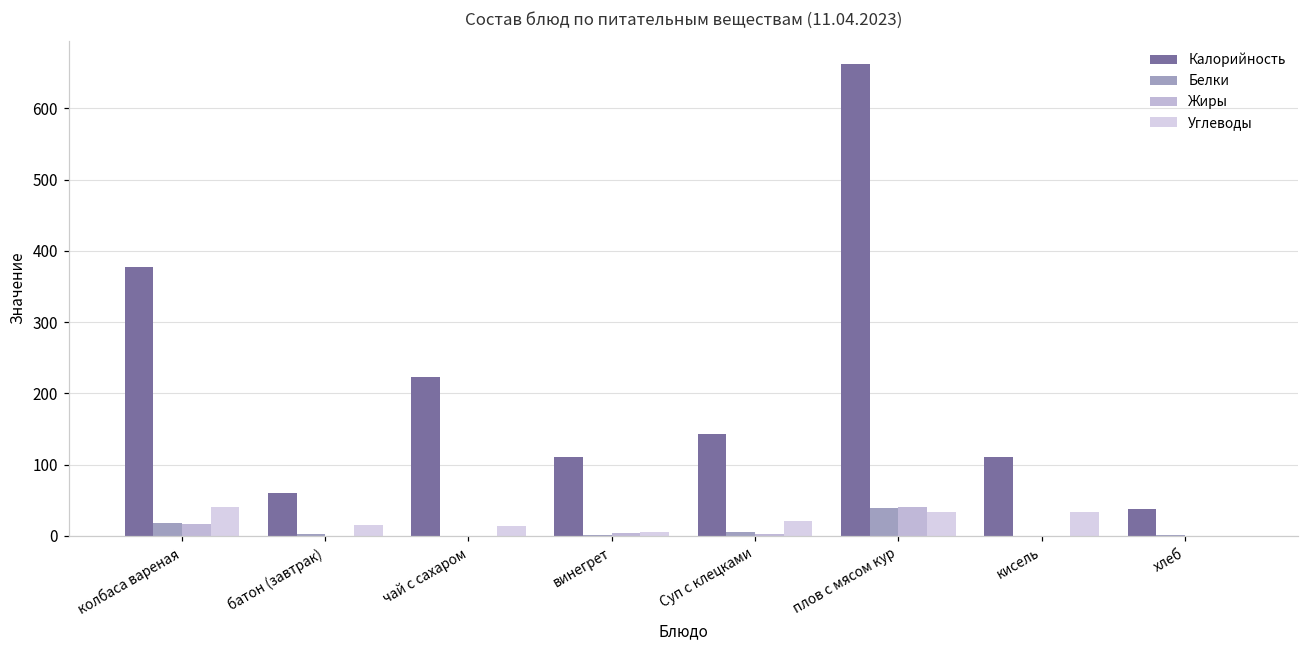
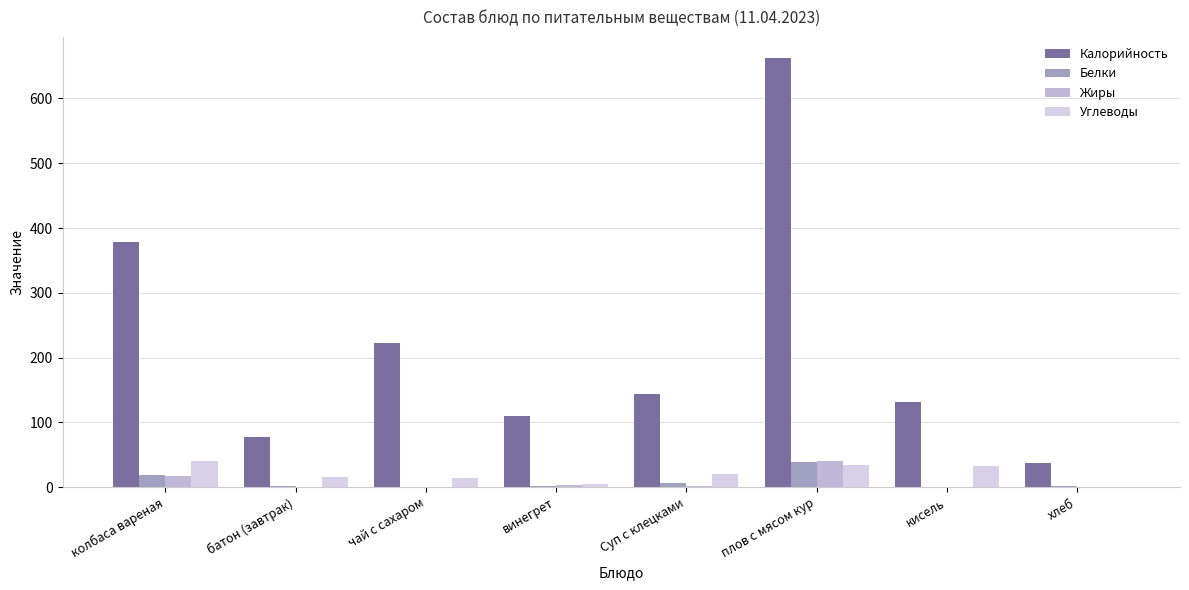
  {
    "Калорийность": {
      "колбаса вареная": 380,
-     "батон (завтрак)": 60,
+     "батон (завтрак)": 80,
      "чай с сахаром": 220,
      "винегрет": 110,
      "Суп с клецками": 140,
      "плов с мясом кур": 660,
-     "кисель": 110,
+     "кисель": 130,
      "хлеб": 40
    }
  }
